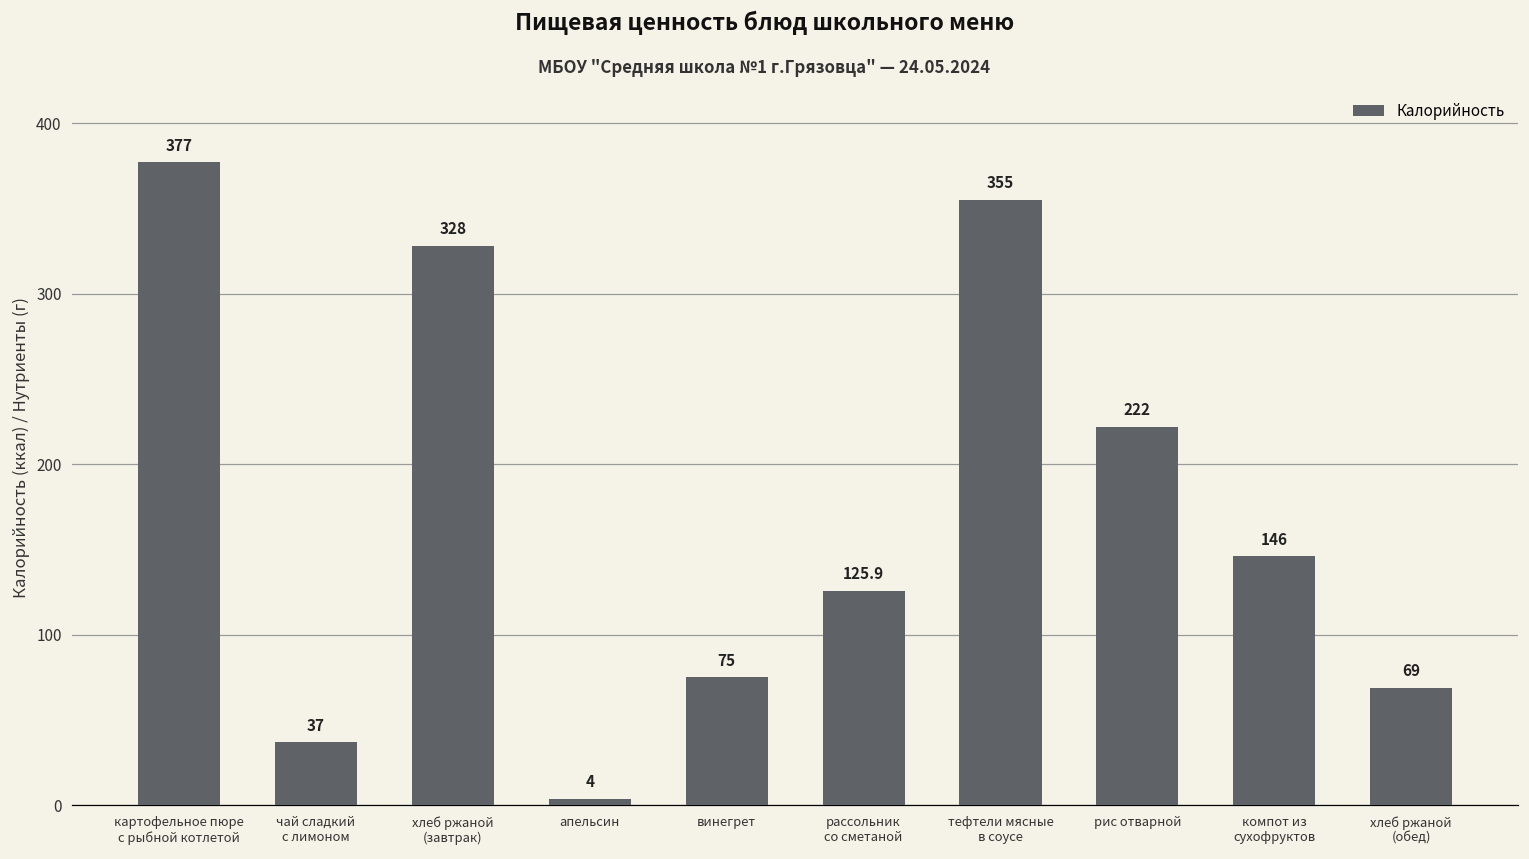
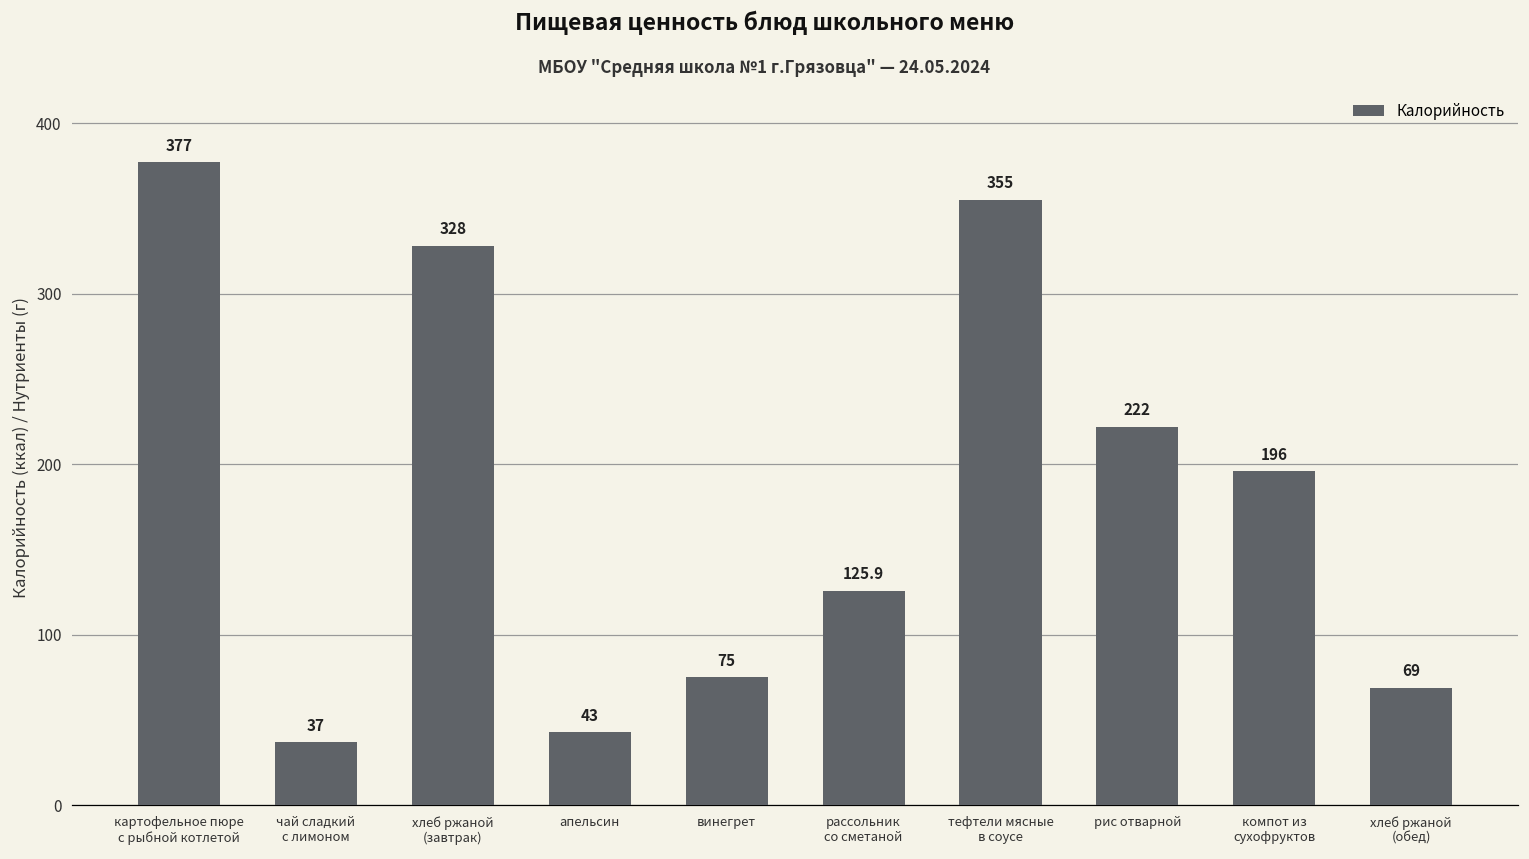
  {
    "картофельное пюре с рыбной котлетой": 377,
    "чай сладкий с лимоном": 37,
    "хлеб ржаной (завтрак)": 328,
-   "апельсин": 4,
+   "апельсин": 43,
    "винегрет": 75,
    "рассольник со сметаной": 125.9,
    "тефтели мясные в соусе": 355,
    "рис отварной": 222,
-   "компот из сухофруктов": 146,
+   "компот из сухофруктов": 196,
    "хлеб ржаной (обед)": 69
  }
